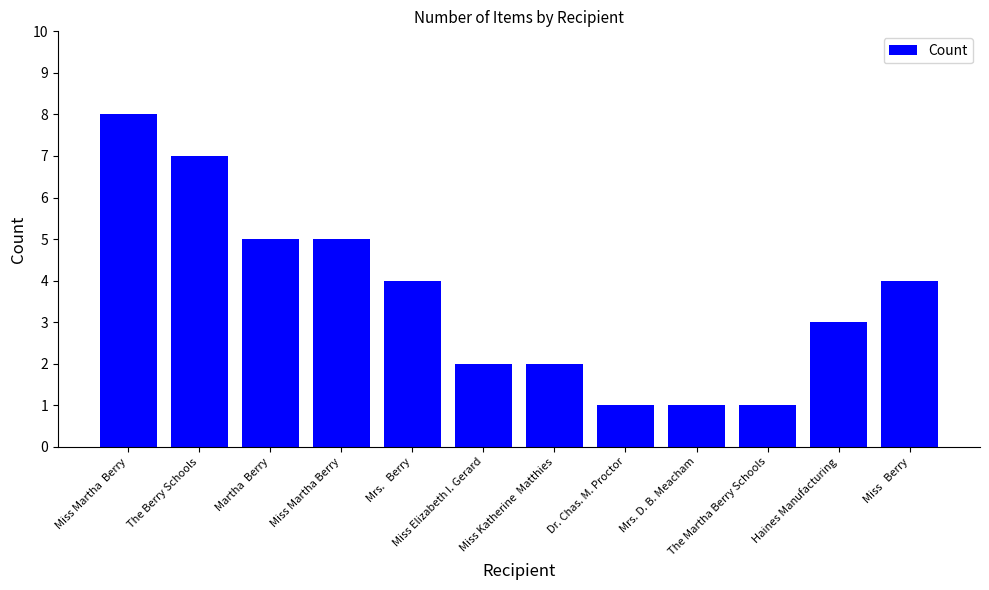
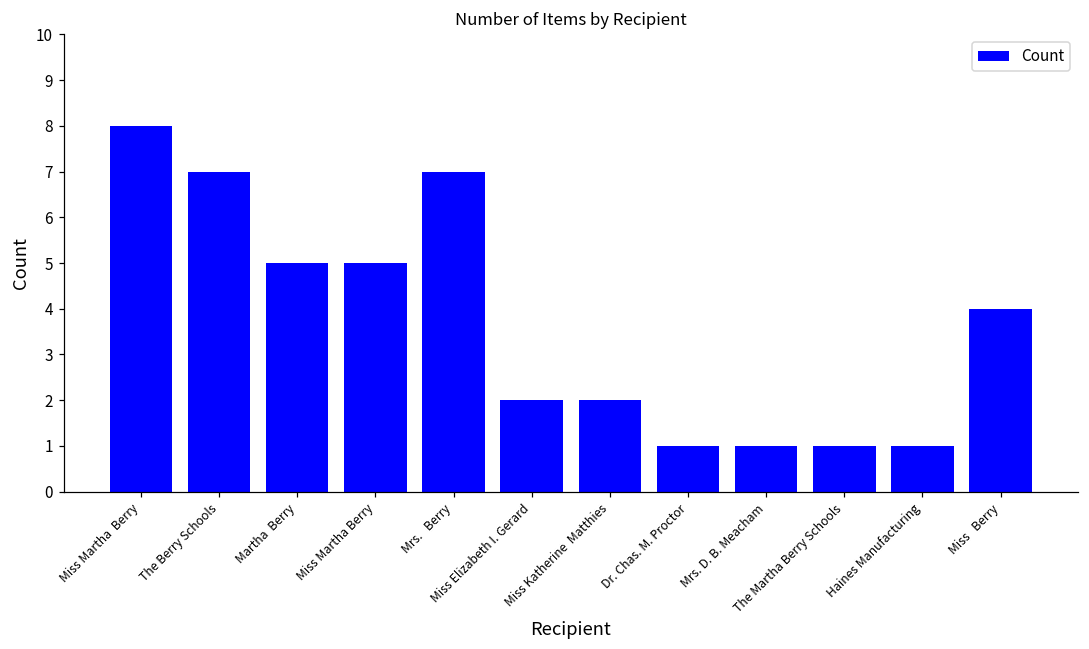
  {
    "The Berry Schools": 7,
    "Martha Berry": 5,
-   "Mrs. Berry": 4,
+   "Mrs. Berry": 7,
    "Miss Elizabeth I. Gerard": 2,
    "Miss Katherine Matthies": 2,
    "Dr. Chas. M. Proctor": 1,
    "Mrs. D. B. Meacham": 1,
    "The Martha Berry Schools": 1,
-   "Haines Manufacturing": 3,
+   "Haines Manufacturing": 1,
    "Miss Berry": 4
  }
